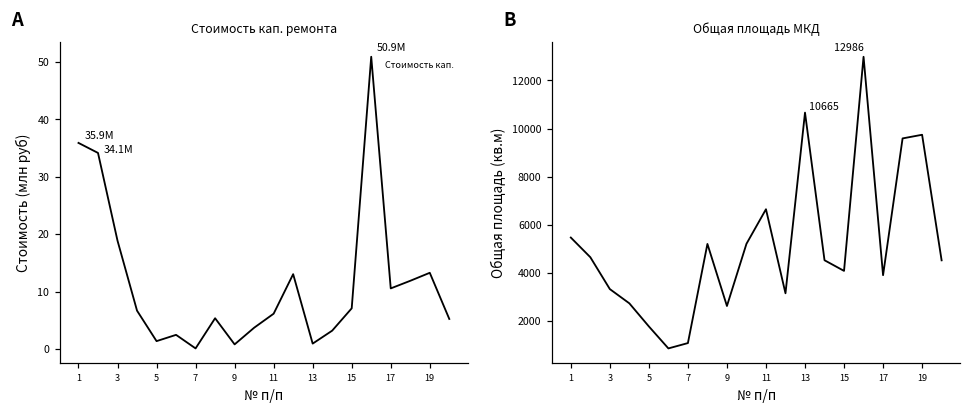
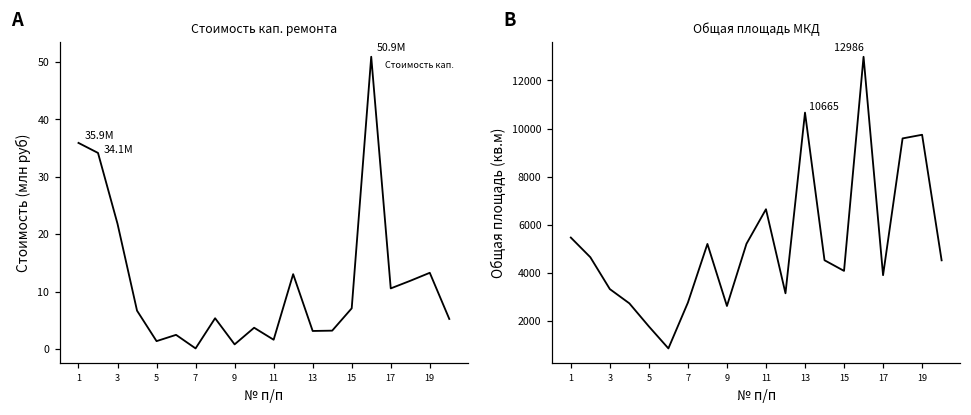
  {
    "Стоимость кап. ремонта": {
-     "3": 19,
+     "3": 22,
      "5": 1,
      "7": 0,
      "9": 1,
-     "11": 6,
-     "13": 1,
+     "11": 2,
+     "13": 3,
      "15": 7,
      "17": 11,
      "19": 13
    },
    "Общая площадь МКД": {
      "1": 5500,
      "3": 3300,
      "5": 1800,
-     "7": 1100,
+     "7": 2800,
      "9": 2600,
      "11": 6700,
      "15": 4100,
      "17": 3900,
      "19": 9700
    }
  }
